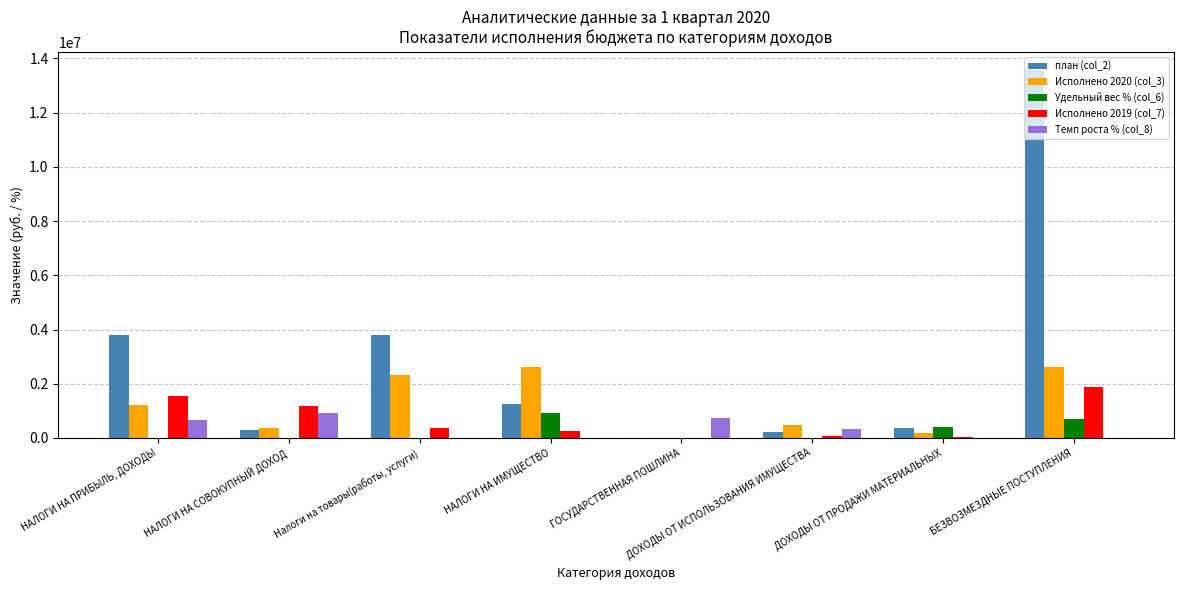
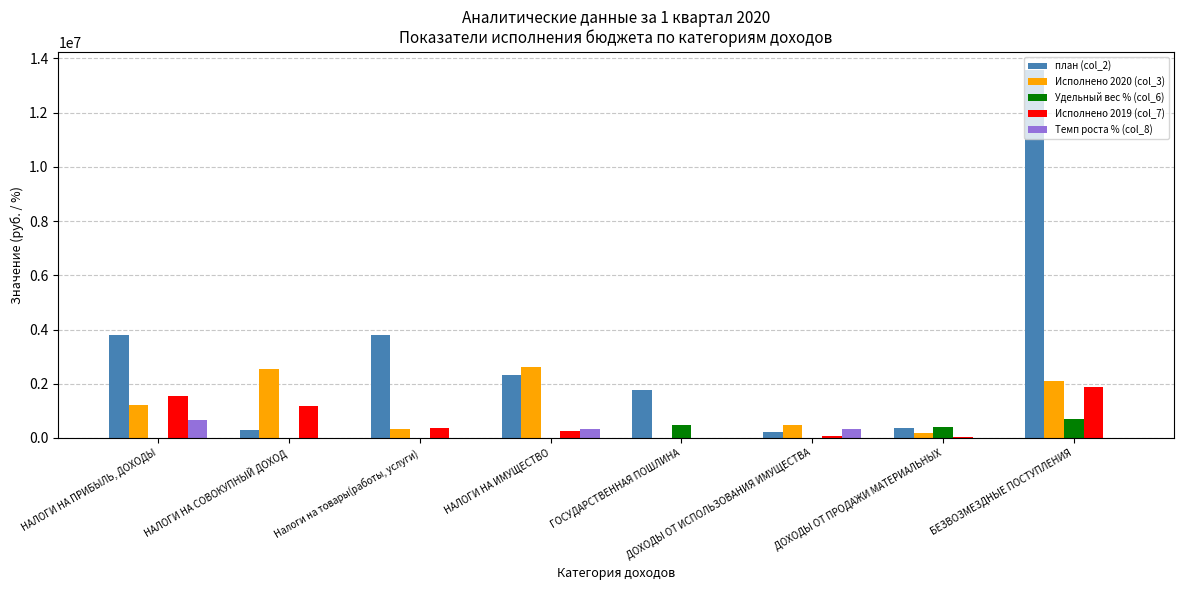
  {
    "план (col_2)": {
      "НАЛОГИ НА ПРИБЫЛЬ, ДОХОДЫ": 3800000,
      "НАЛОГИ НА СОВОКУПНЫЙ ДОХОД": 300000,
      "Налоги на товары(работы, услуги)": 3800000,
-     "НАЛОГИ НА ИМУЩЕСТВО": 1300000,
-     "ГОСУДАРСТВЕННАЯ ПОШЛИНА": 0,
+     "НАЛОГИ НА ИМУЩЕСТВО": 2300000,
+     "ГОСУДАРСТВЕННАЯ ПОШЛИНА": 1800000,
      "ДОХОДЫ ОТ ИСПОЛЬЗОВАНИЯ ИМУЩЕСТВА": 200000,
      "ДОХОДЫ ОТ ПРОДАЖИ МАТЕРИАЛЬНЫХ": 400000
    },
    "Исполнено 2020 (col_3)": {
      "НАЛОГИ НА ПРИБЫЛЬ, ДОХОДЫ": 1200000,
-     "НАЛОГИ НА СОВОКУПНЫЙ ДОХОД": 400000,
-     "Налоги на товары(работы, услуги)": 2300000,
+     "НАЛОГИ НА СОВОКУПНЫЙ ДОХОД": 2600000,
+     "Налоги на товары(работы, услуги)": 300000,
      "НАЛОГИ НА ИМУЩЕСТВО": 2600000,
      "ДОХОДЫ ОТ ИСПОЛЬЗОВАНИЯ ИМУЩЕСТВА": 500000,
      "ДОХОДЫ ОТ ПРОДАЖИ МАТЕРИАЛЬНЫХ": 200000,
-     "БЕЗВОЗМЕЗДНЫЕ ПОСТУПЛЕНИЯ": 2600000
+     "БЕЗВОЗМЕЗДНЫЕ ПОСТУПЛЕНИЯ": 2100000
    },
    "Удельный вес % (col_6)": {
-     "НАЛОГИ НА ИМУЩЕСТВО": 900000,
-     "ГОСУДАРСТВЕННАЯ ПОШЛИНА": 0,
+     "НАЛОГИ НА ИМУЩЕСТВО": 0,
+     "ГОСУДАРСТВЕННАЯ ПОШЛИНА": 500000,
      "ДОХОДЫ ОТ ПРОДАЖИ МАТЕРИАЛЬНЫХ": 400000,
      "БЕЗВОЗМЕЗДНЫЕ ПОСТУПЛЕНИЯ": 700000
    },
    "Исполнено 2019 (col_7)": {
      "НАЛОГИ НА ПРИБЫЛЬ, ДОХОДЫ": 1600000,
      "НАЛОГИ НА СОВОКУПНЫЙ ДОХОД": 1200000,
      "Налоги на товары(работы, услуги)": 400000,
      "НАЛОГИ НА ИМУЩЕСТВО": 300000,
      "БЕЗВОЗМЕЗДНЫЕ ПОСТУПЛЕНИЯ": 1900000
    },
    "Темп роста % (col_8)": {
      "НАЛОГИ НА ПРИБЫЛЬ, ДОХОДЫ": 700000,
-     "НАЛОГИ НА СОВОКУПНЫЙ ДОХОД": 900000,
-     "НАЛОГИ НА ИМУЩЕСТВО": 0,
-     "ГОСУДАРСТВЕННАЯ ПОШЛИНА": 700000,
+     "НАЛОГИ НА СОВОКУПНЫЙ ДОХОД": 0,
+     "НАЛОГИ НА ИМУЩЕСТВО": 300000,
+     "ГОСУДАРСТВЕННАЯ ПОШЛИНА": 0,
      "ДОХОДЫ ОТ ИСПОЛЬЗОВАНИЯ ИМУЩЕСТВА": 300000
    }
  }
